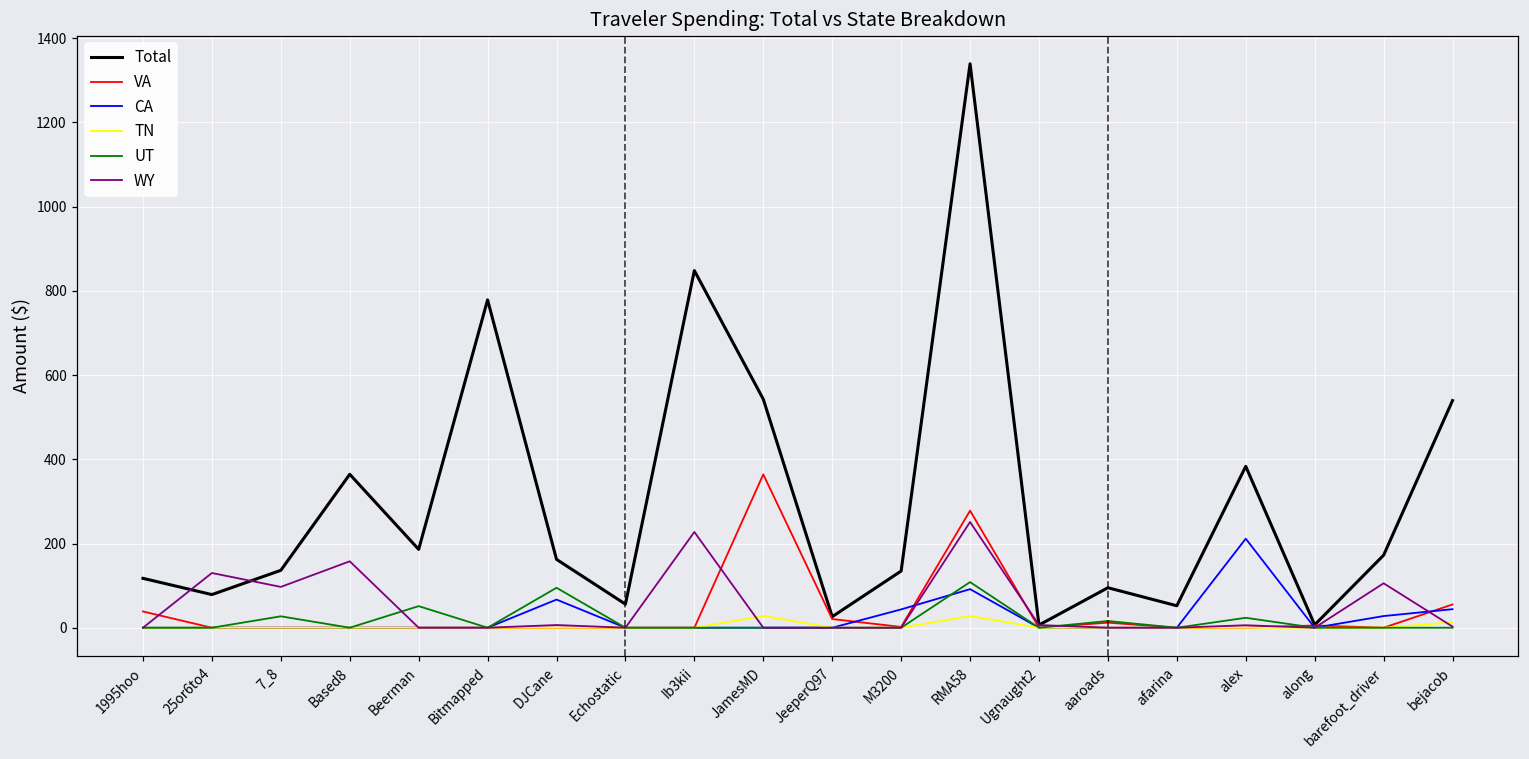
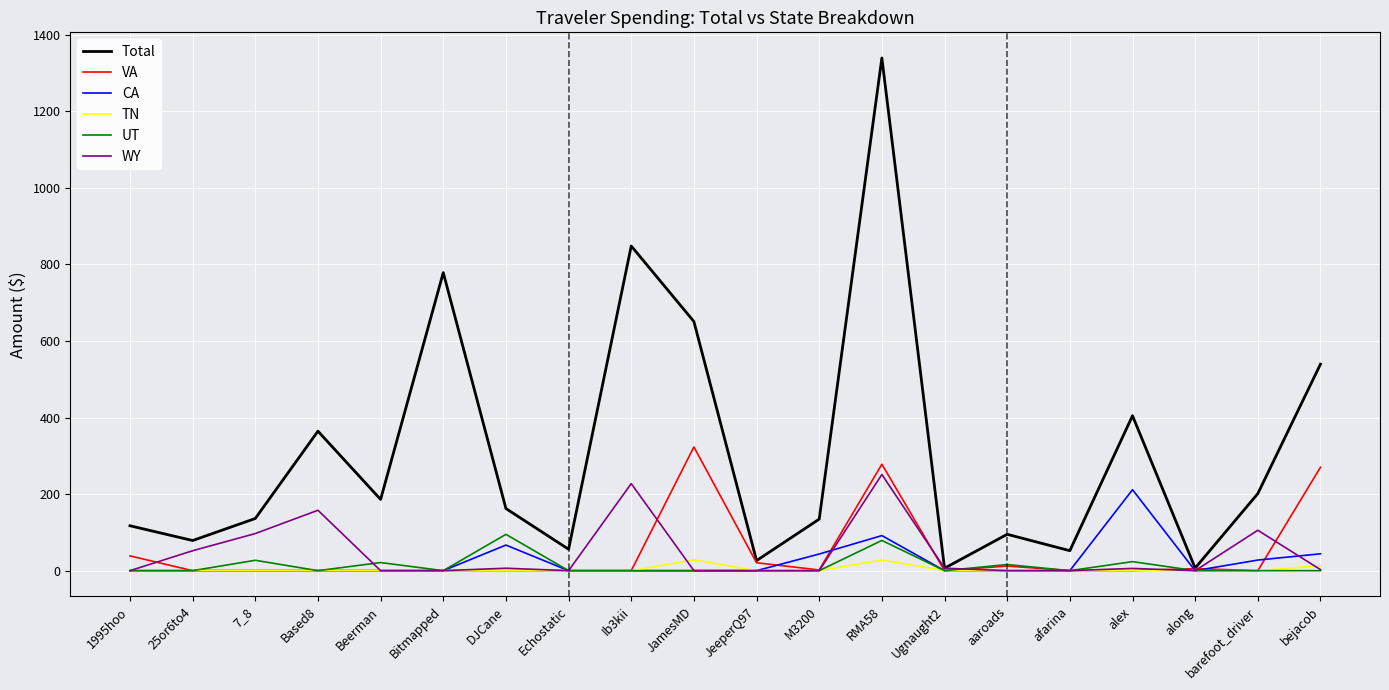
  {
    "Total": {
      "1995hoo": 120,
      "25or6to4": 80,
      "7_8": 140,
      "Based8": 360,
      "Beerman": 190,
      "Bitmapped": 780,
      "DJCane": 160,
      "Echostatic": 60,
      "Ib3kii": 850,
-     "JamesMD": 540,
+     "JamesMD": 650,
      "M3200": 130,
      "RMA58": 1340,
      "aaroads": 90,
      "afarina": 50,
-     "alex": 380,
-     "barefoot_driver": 170,
+     "alex": 400,
+     "barefoot_driver": 200,
      "bejacob": 540
    },
    "VA": {
      "1995hoo": 40,
-     "JamesMD": 360,
+     "JamesMD": 320,
      "RMA58": 280,
-     "bejacob": 60
+     "bejacob": 270
    },
    "CA": {
      "DJCane": 70,
      "M3200": 40,
      "RMA58": 90,
      "alex": 210,
      "barefoot_driver": 30,
      "bejacob": 40
    },
    "TN": {
      "JamesMD": 30,
      "RMA58": 30,
      "bejacob": 10
    },
    "UT": {
      "7_8": 30,
-     "Beerman": 50,
+     "Beerman": 20,
      "DJCane": 90,
-     "RMA58": 110,
+     "RMA58": 80,
      "alex": 20
    },
    "WY": {
-     "25or6to4": 130,
+     "25or6to4": 50,
      "7_8": 100,
      "Based8": 160,
      "Ib3kii": 230,
      "RMA58": 250,
      "barefoot_driver": 110
    }
  }
